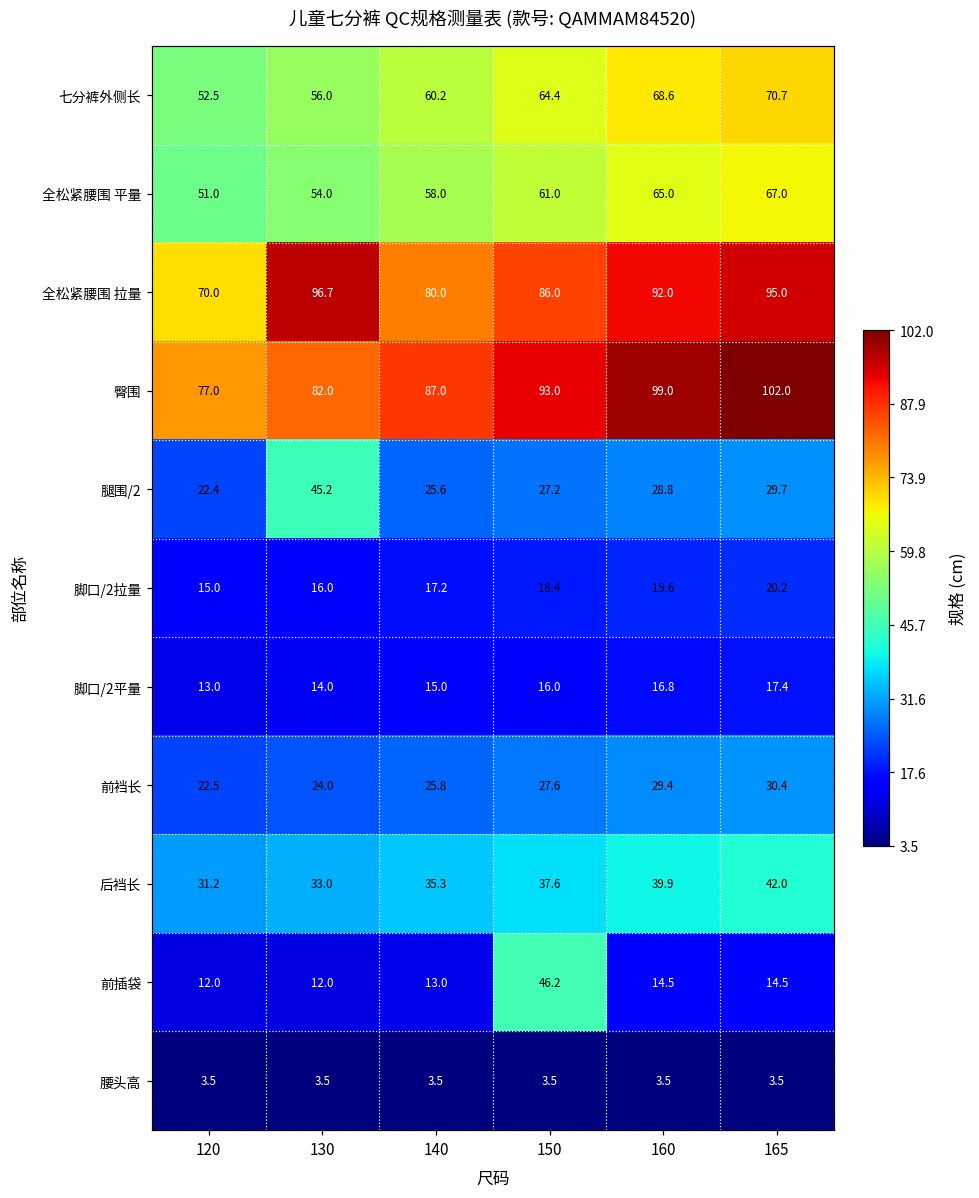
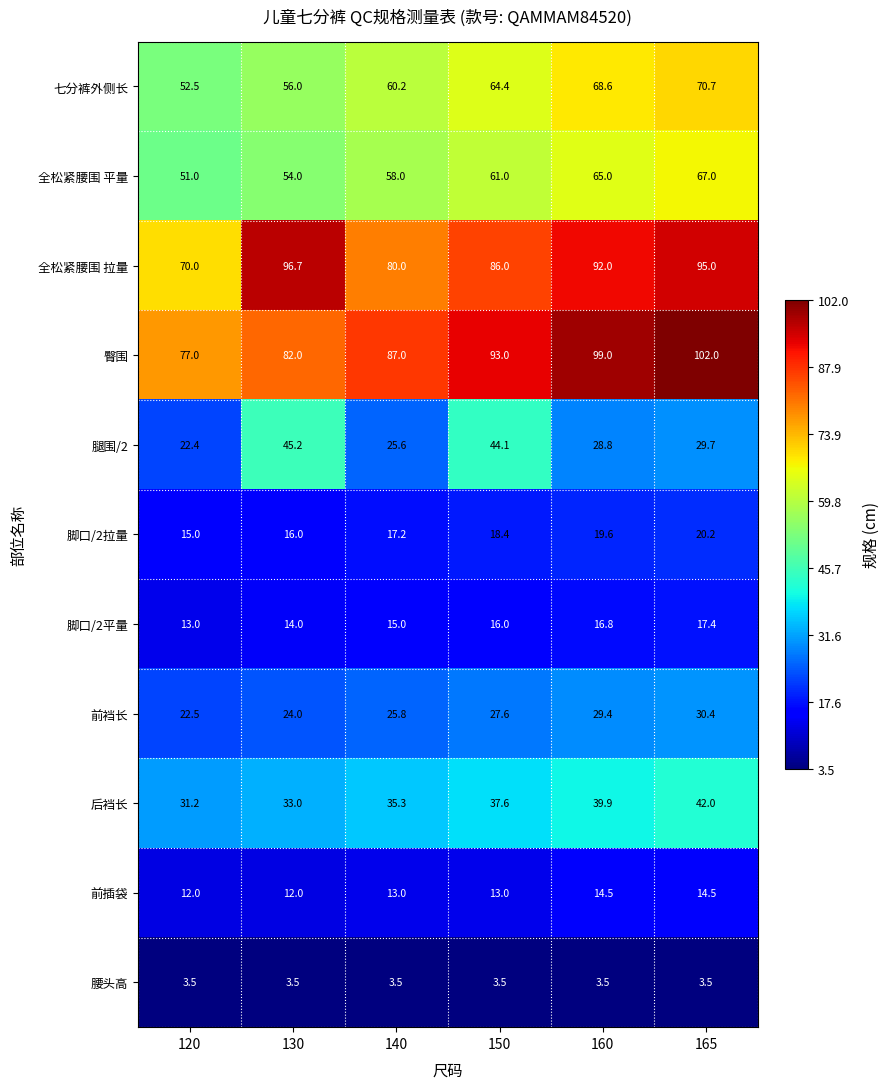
  {
    "七分裤外侧长": {
      "120": 52.5,
      "130": 56.0,
      "140": 60.2,
      "150": 64.4,
      "160": 68.6,
      "165": 70.7
    },
    "全松紧腰围 平量": {
      "120": 51.0,
      "130": 54.0,
      "140": 58.0,
      "150": 61.0,
      "160": 65.0,
      "165": 67.0
    },
    "全松紧腰围 拉量": {
      "120": 70.0,
      "130": 96.7,
      "140": 80.0,
      "150": 86.0,
      "160": 92.0,
      "165": 95.0
    },
    "臀围": {
      "120": 77.0,
      "130": 82.0,
      "140": 87.0,
      "150": 93.0,
      "160": 99.0,
      "165": 102.0
    },
    "腿围/2": {
      "120": 22.4,
      "130": 45.2,
      "140": 25.6,
-     "150": 27.2,
+     "150": 44.1,
      "160": 28.8,
      "165": 29.7
    },
    "脚口/2拉量": {
      "120": 15.0,
      "130": 16.0,
      "140": 17.2,
      "150": 18.4,
      "160": 19.6,
      "165": 20.2
    },
    "脚口/2平量": {
      "120": 13.0,
      "130": 14.0,
      "140": 15.0,
      "150": 16.0,
      "160": 16.8,
      "165": 17.4
    },
    "前裆长": {
      "120": 22.5,
      "130": 24.0,
      "140": 25.8,
      "150": 27.6,
      "160": 29.4,
      "165": 30.4
    },
    "后裆长": {
      "120": 31.2,
      "130": 33.0,
      "140": 35.3,
      "150": 37.6,
      "160": 39.9,
      "165": 42.0
    },
    "前插袋": {
      "120": 12.0,
      "130": 12.0,
      "140": 13.0,
-     "150": 46.2,
+     "150": 13.0,
      "160": 14.5,
      "165": 14.5
    },
    "腰头高": {
      "120": 3.5,
      "130": 3.5,
      "140": 3.5,
      "150": 3.5,
      "160": 3.5,
      "165": 3.5
    }
  }
